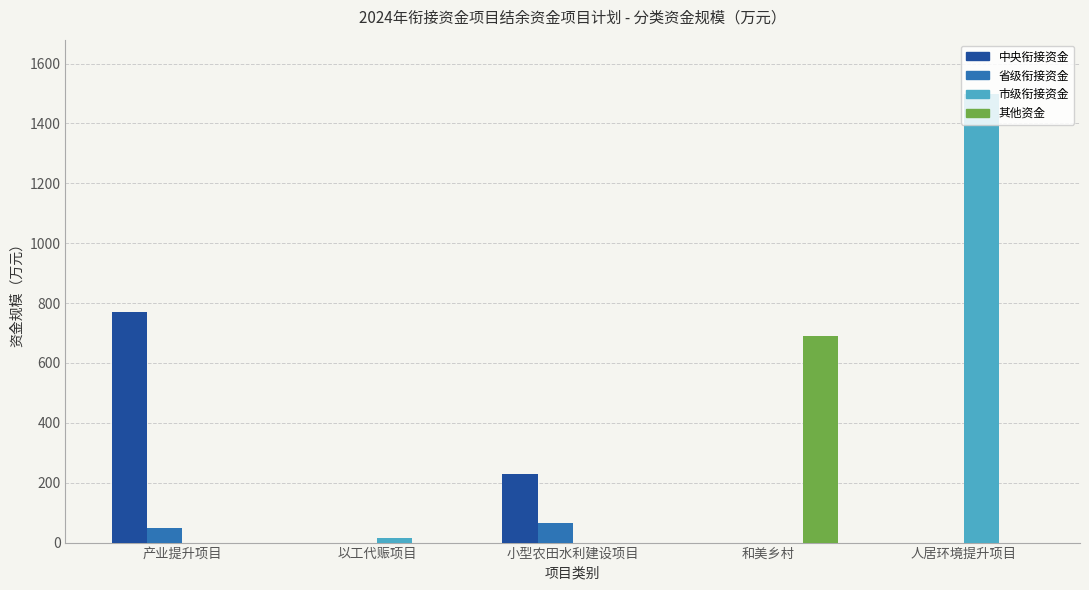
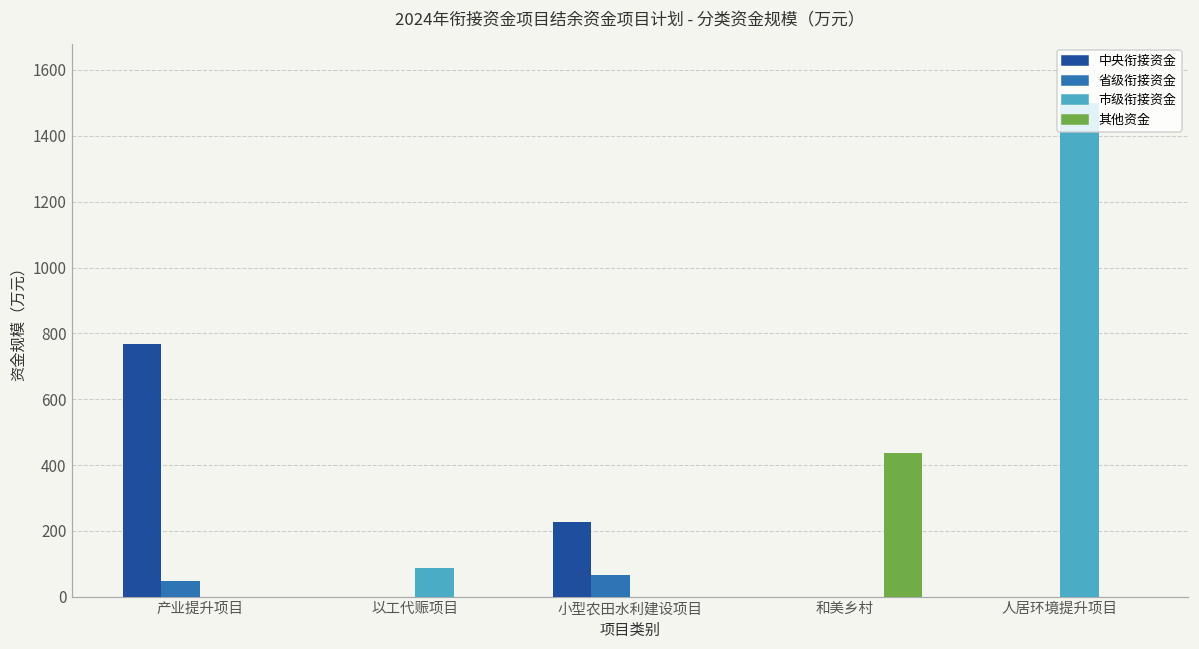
  {
    "市级衔接资金": {
      "产业提升项目": 0,
-     "以工代赈项目": 20,
+     "以工代赈项目": 90,
      "小型农田水利建设项目": 0
    },
    "其他资金": {
      "产业提升项目": 0,
      "以工代赈项目": 0,
      "小型农田水利建设项目": 0,
-     "和美乡村": 690,
+     "和美乡村": 440,
      "人居环境提升项目": 0
    }
  }
